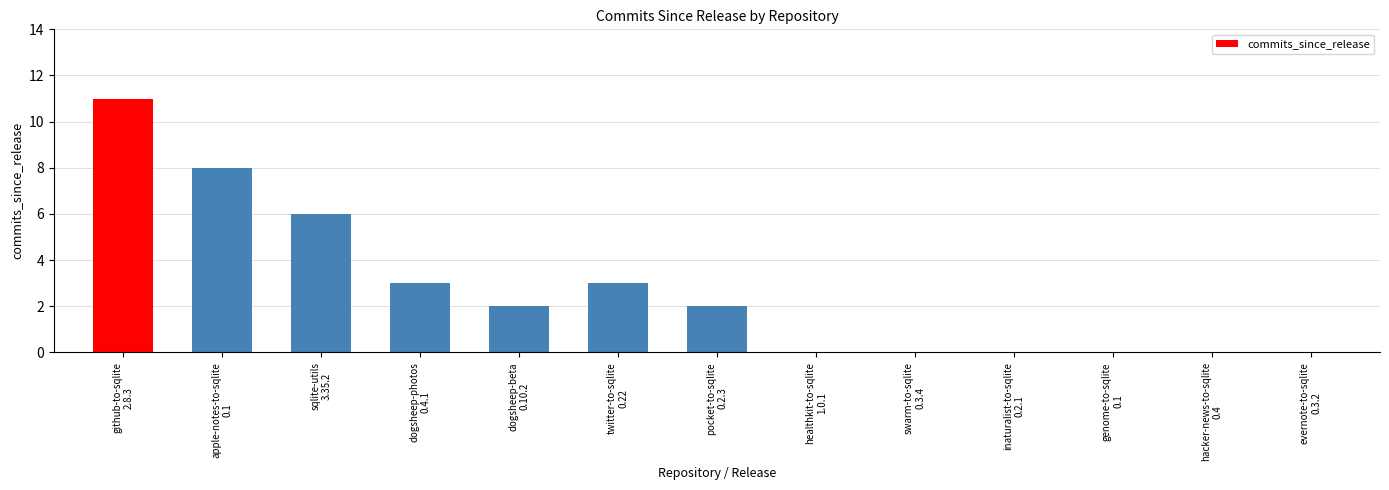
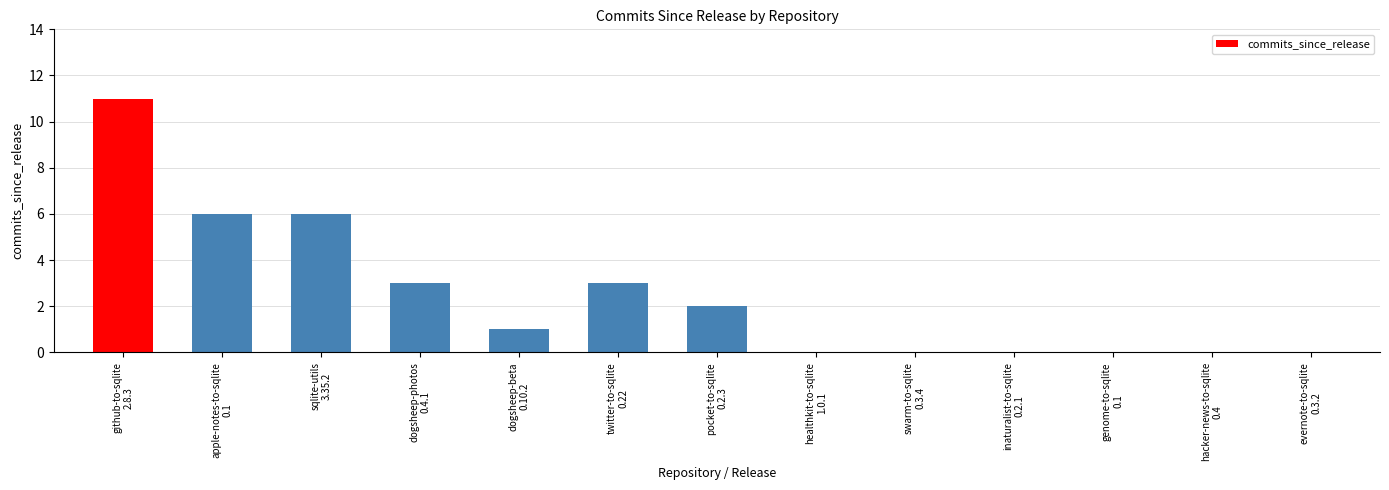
  {
    "github-to-sqlite 2.8.3": 11,
-   "apple-notes-to-sqlite 0.1": 8,
+   "apple-notes-to-sqlite 0.1": 6,
    "sqlite-utils 3.35.2": 6,
    "dogsheep-photos 0.4.1": 3,
-   "dogsheep-beta 0.10.2": 2,
+   "dogsheep-beta 0.10.2": 1,
    "twitter-to-sqlite 0.22": 3,
    "pocket-to-sqlite 0.2.3": 2,
    "healthkit-to-sqlite 1.0.1": 0,
    "swarm-to-sqlite 0.3.4": 0,
    "inaturalist-to-sqlite 0.2.1": 0,
    "genome-to-sqlite 0.1": 0,
    "hacker-news-to-sqlite 0.4": 0,
    "evernote-to-sqlite 0.3.2": 0
  }
